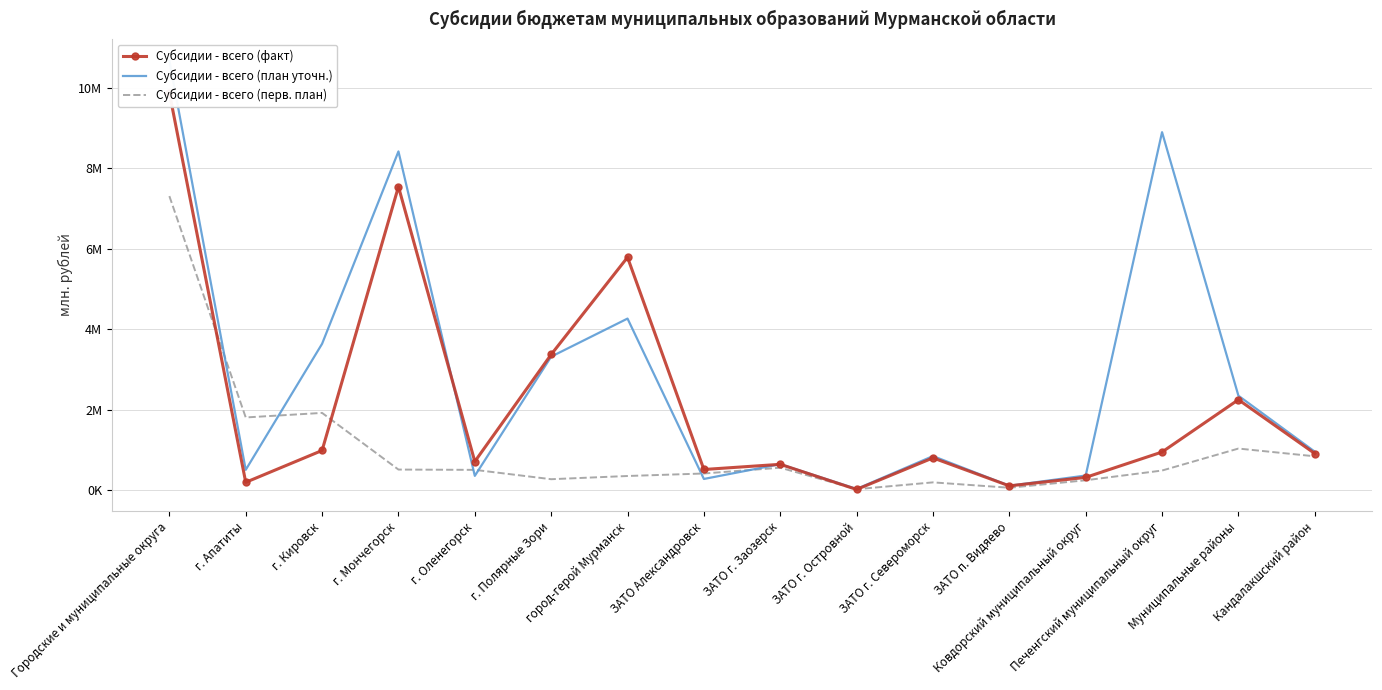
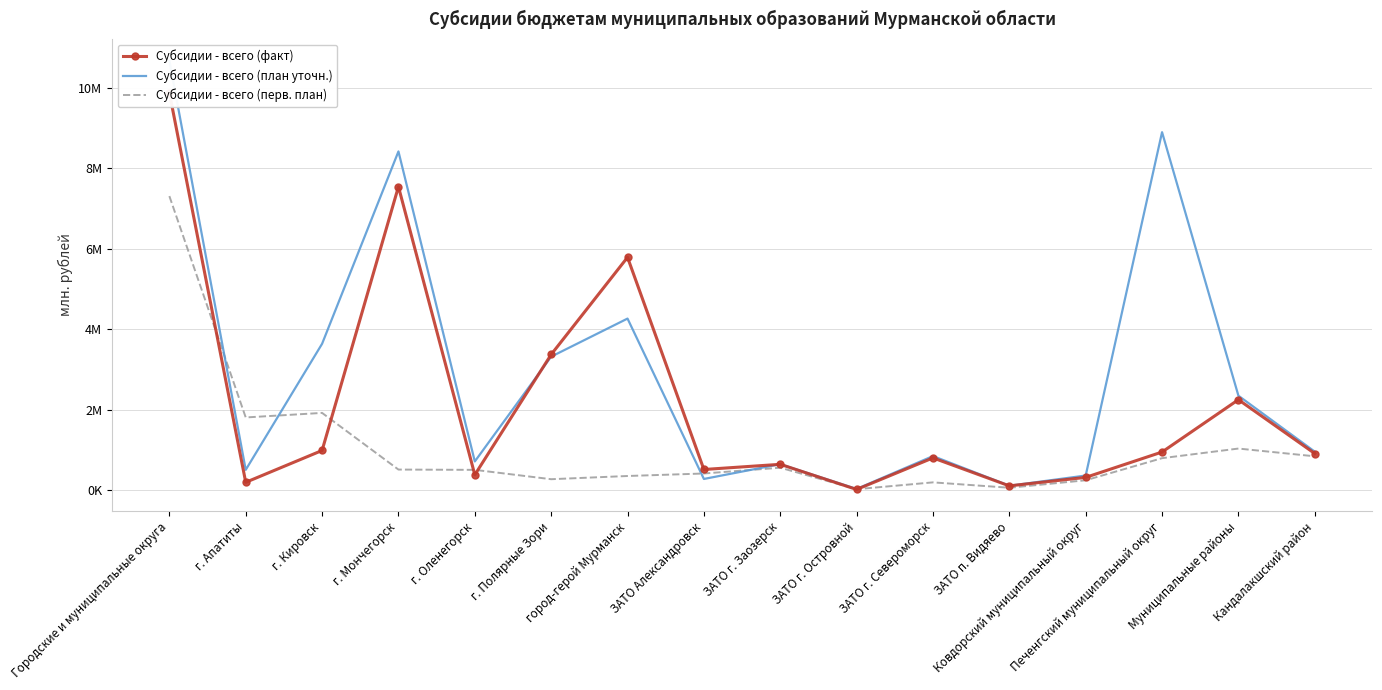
  {
    "Субсидии - всего (факт)": {
      "г. Апатиты": 200000,
      "г. Кировск": 1000000,
      "г. Мончегорск": 7500000,
-     "г. Оленегорск": 700000,
+     "г. Оленегорск": 400000,
      "город-герой Мурманск": 5800000,
      "ЗАТО Александровск": 500000,
      "Печенгский муниципальный округ": 1000000,
      "Муниципальные районы": 2300000
    },
    "Субсидии - всего (план уточн.)": {
      "г. Апатиты": 500000,
      "г. Кировск": 3600000,
      "г. Мончегорск": 8400000,
-     "г. Оленегорск": 400000,
+     "г. Оленегорск": 700000,
      "город-герой Мурманск": 4300000,
      "ЗАТО Александровск": 300000,
      "Печенгский муниципальный округ": 8900000,
      "Муниципальные районы": 2400000
    },
    "Субсидии - всего (перв. план)": {
      "Городские и муниципальные округа": 7300000,
      "г. Апатиты": 1800000,
      "г. Кировск": 1900000,
      "г. Мончегорск": 500000,
      "г. Оленегорск": 500000,
      "г. Полярные Зори": 300000,
      "город-герой Мурманск": 400000,
      "ЗАТО Александровск": 400000,
      "ЗАТО г. Заозерск": 600000,
      "ЗАТО г. Североморск": 200000,
      "Ковдорский муниципальный округ": 300000,
-     "Печенгский муниципальный округ": 500000,
+     "Печенгский муниципальный округ": 800000,
      "Муниципальные районы": 1000000,
      "Кандалакшский район": 800000
    }
  }
